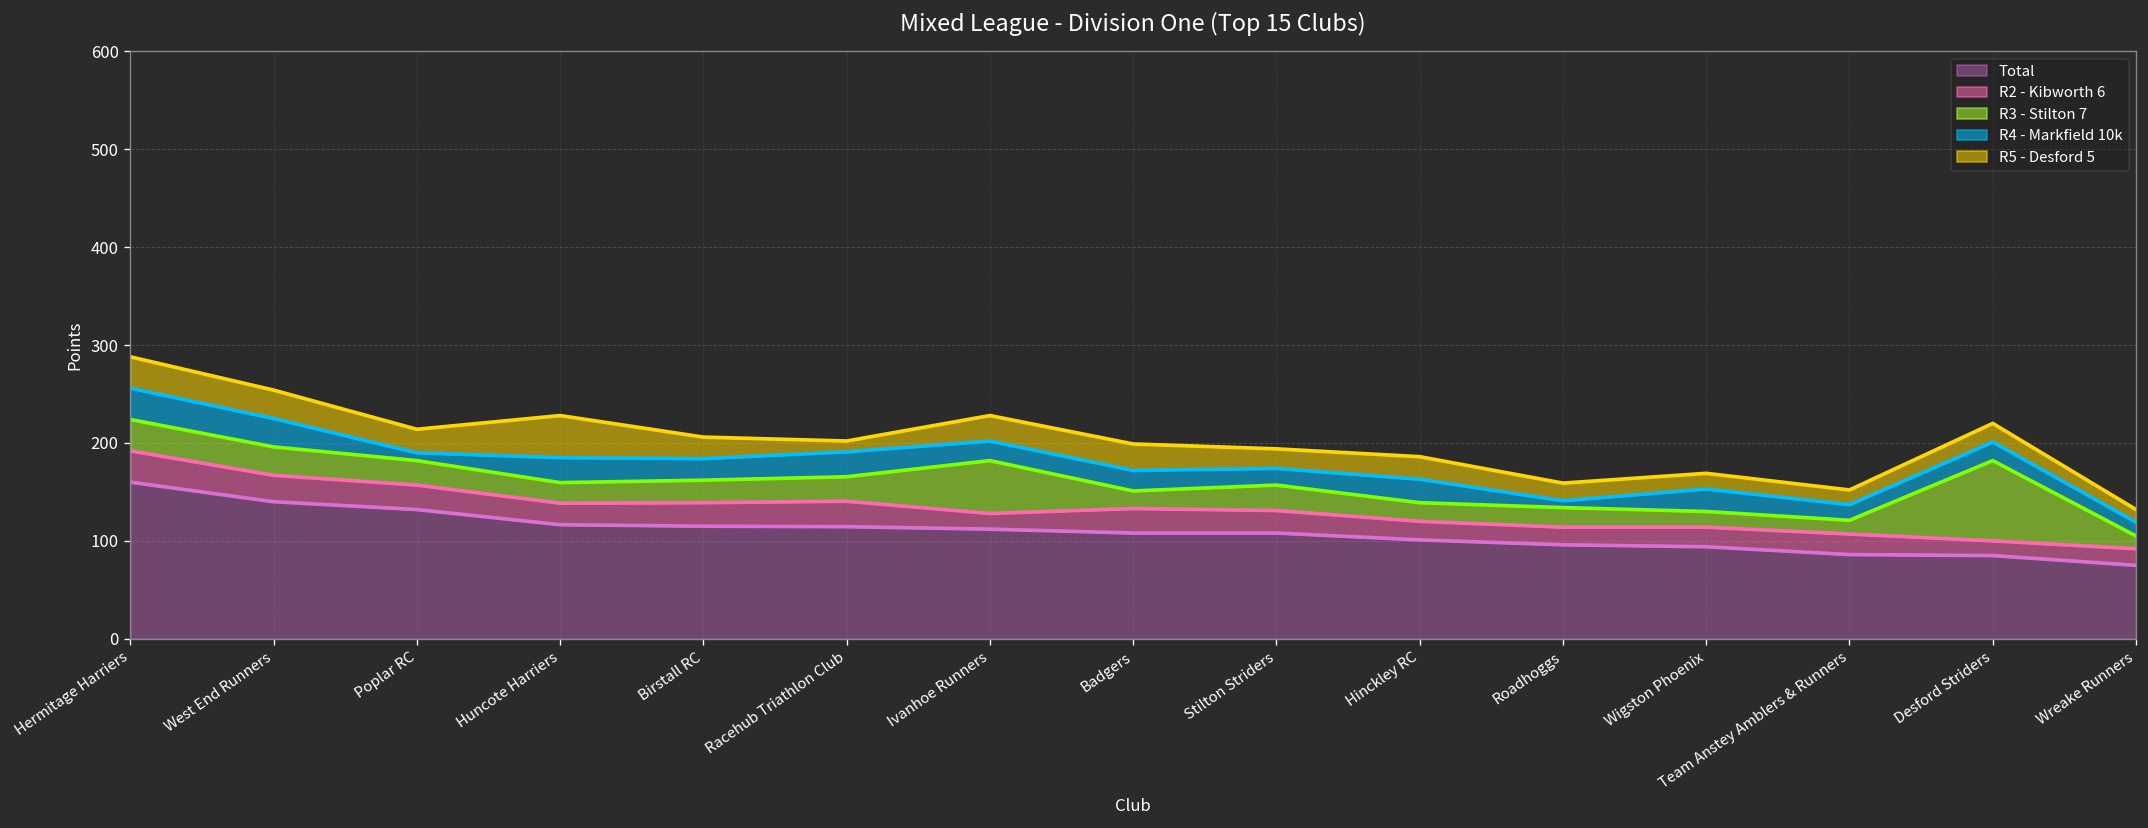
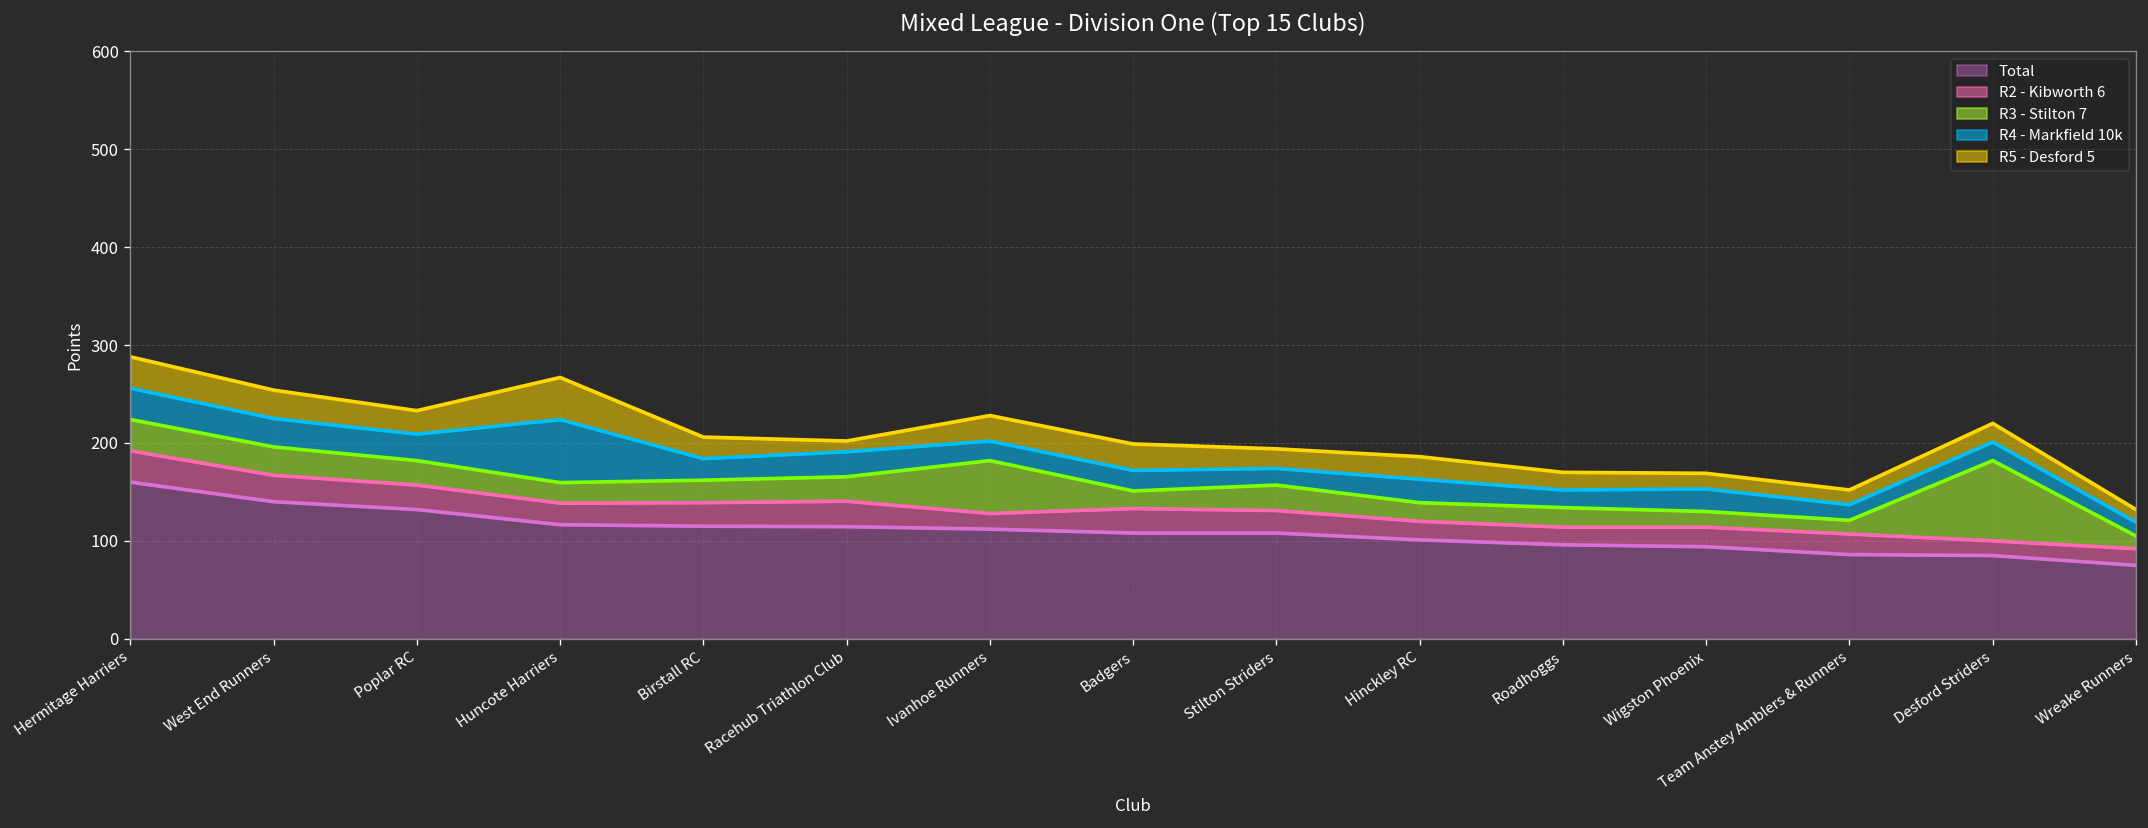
  {
    "R3 - Stilton 7": {
      "Hermitage Harriers": 30,
      "West End Runners": 30,
      "Poplar RC": 30,
      "Huncote Harriers": 20,
      "Birstall RC": 20,
      "Racehub Triathlon Club": 30,
      "Ivanhoe Runners": 50,
      "Badgers": 20,
      "Stilton Striders": 30,
      "Hinckley RC": 20,
      "Roadhoggs": 20,
      "Wigston Phoenix": 20,
      "Team Anstey Amblers & Runners": 10,
      "Desford Striders": 80,
      "Wreake Runners": 10
    },
    "R4 - Markfield 10k": {
      "Hermitage Harriers": 30,
      "West End Runners": 30,
-     "Poplar RC": 10,
-     "Huncote Harriers": 30,
+     "Poplar RC": 30,
+     "Huncote Harriers": 60,
      "Birstall RC": 20,
      "Racehub Triathlon Club": 30,
      "Ivanhoe Runners": 20,
      "Badgers": 20,
      "Stilton Striders": 20,
      "Hinckley RC": 20,
-     "Roadhoggs": 10,
+     "Roadhoggs": 20,
      "Wigston Phoenix": 20,
      "Team Anstey Amblers & Runners": 20,
      "Desford Striders": 20,
      "Wreake Runners": 10
    },
    "R5 - Desford 5": {
      "Hermitage Harriers": 30,
      "West End Runners": 30,
      "Poplar RC": 20,
      "Huncote Harriers": 40,
      "Birstall RC": 20,
      "Racehub Triathlon Club": 10,
      "Ivanhoe Runners": 30,
      "Badgers": 30,
      "Stilton Striders": 20,
      "Hinckley RC": 20,
      "Roadhoggs": 20,
      "Wigston Phoenix": 20,
      "Team Anstey Amblers & Runners": 20,
      "Desford Striders": 20,
      "Wreake Runners": 10
    }
  }
